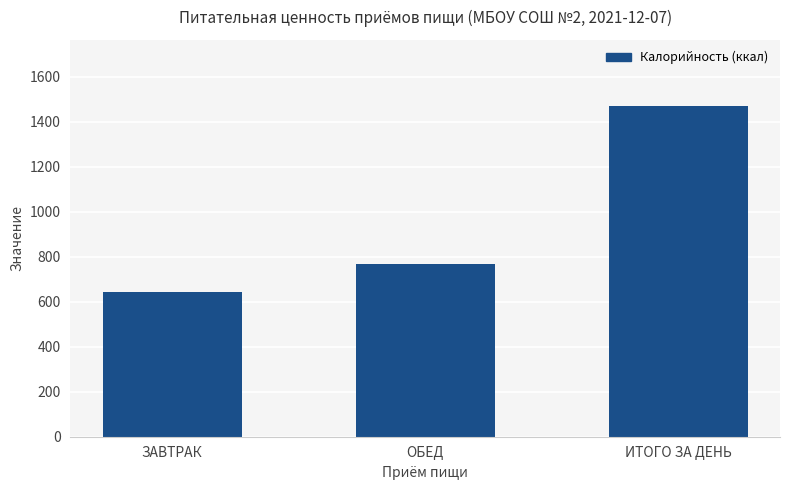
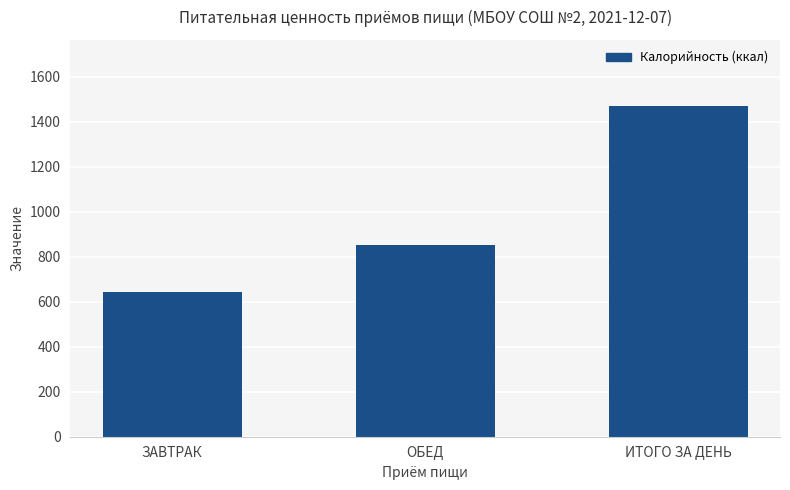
  {
    "ЗАВТРАК": 640,
-   "ОБЕД": 770,
+   "ОБЕД": 850,
    "ИТОГО ЗА ДЕНЬ": 1470
  }
